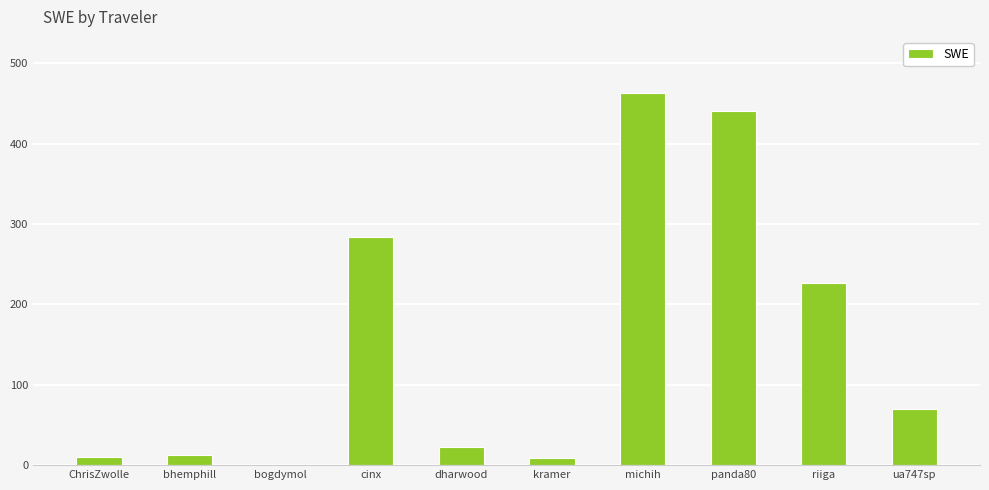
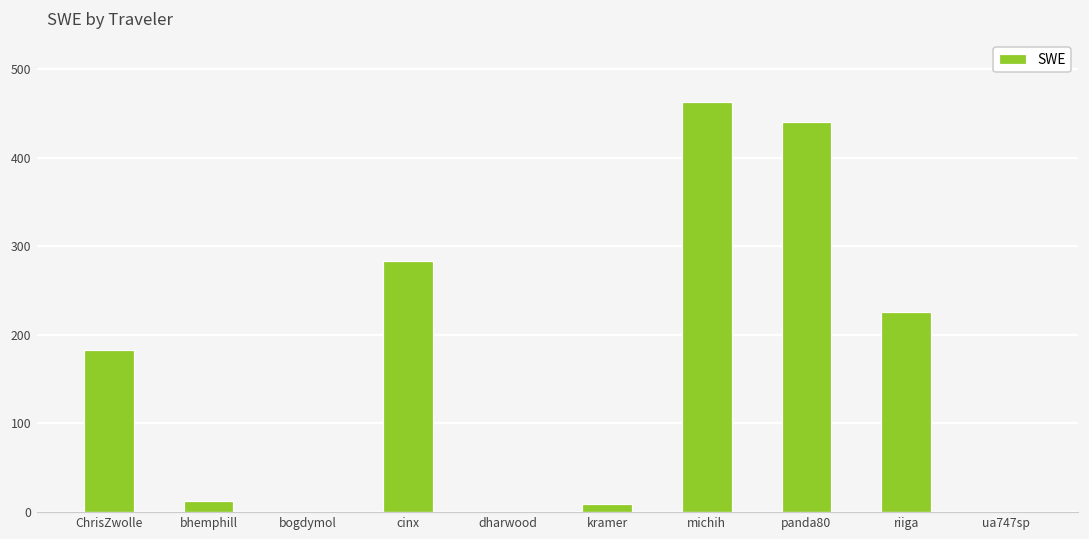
  {
-   "ChrisZwolle": 10,
+   "ChrisZwolle": 180,
    "bhemphill": 10,
    "cinx": 280,
-   "dharwood": 20,
+   "dharwood": 0,
    "kramer": 10,
    "michih": 460,
    "panda80": 440,
    "riiga": 230,
-   "ua747sp": 70
+   "ua747sp": 0
  }
